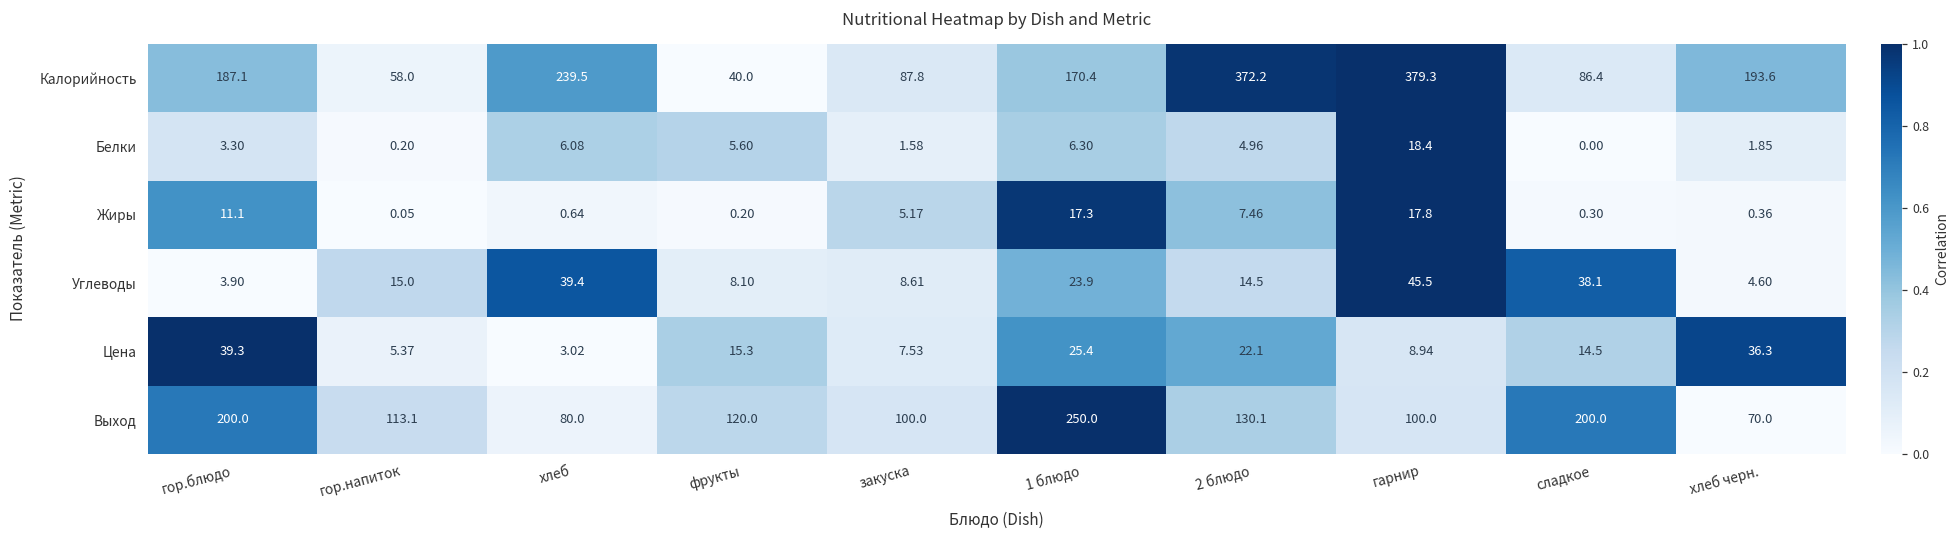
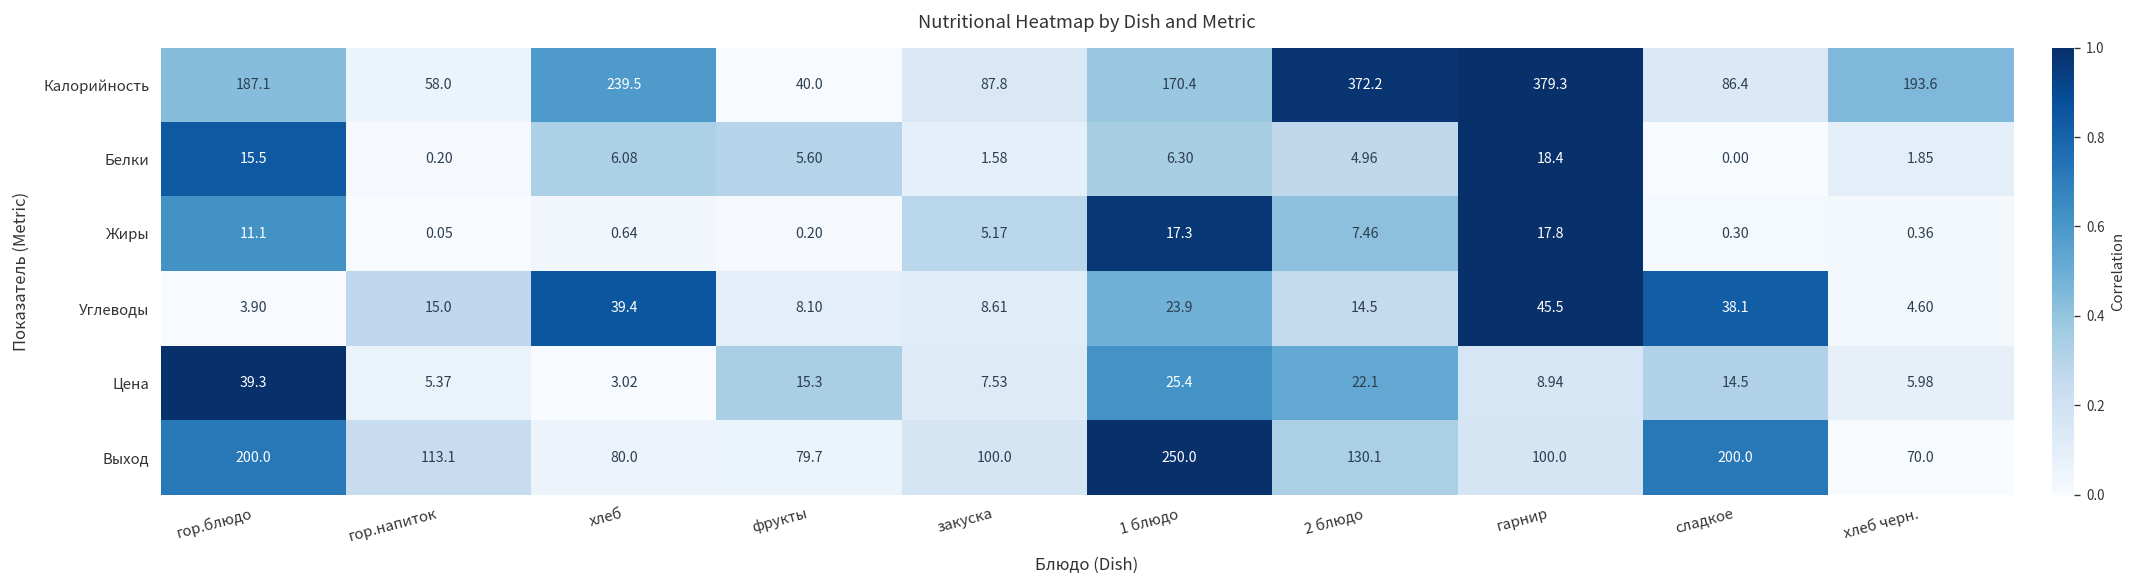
  {
    "Калорийность": {
      "гор.блюдо": 187.1,
      "гор.напиток": 58.0,
      "хлеб": 239.5,
      "фрукты": 40.0,
      "закуска": 87.8,
      "1 блюдо": 170.4,
      "2 блюдо": 372.2,
      "гарнир": 379.3,
      "сладкое": 86.4,
      "хлеб черн.": 193.6
    },
    "Белки": {
-     "гор.блюдо": 3.30,
+     "гор.блюдо": 15.5,
      "гор.напиток": 0.20,
      "хлеб": 6.08,
      "фрукты": 5.60,
      "закуска": 1.58,
      "1 блюдо": 6.30,
      "2 блюдо": 4.96,
      "гарнир": 18.4,
      "сладкое": 0.00,
      "хлеб черн.": 1.85
    },
    "Жиры": {
      "гор.блюдо": 11.1,
      "гор.напиток": 0.05,
      "хлеб": 0.64,
      "фрукты": 0.20,
      "закуска": 5.17,
      "1 блюдо": 17.3,
      "2 блюдо": 7.46,
      "гарнир": 17.8,
      "сладкое": 0.30,
      "хлеб черн.": 0.36
    },
    "Углеводы": {
      "гор.блюдо": 3.90,
      "гор.напиток": 15.0,
      "хлеб": 39.4,
      "фрукты": 8.10,
      "закуска": 8.61,
      "1 блюдо": 23.9,
      "2 блюдо": 14.5,
      "гарнир": 45.5,
      "сладкое": 38.1,
      "хлеб черн.": 4.60
    },
    "Цена": {
      "гор.блюдо": 39.3,
      "гор.напиток": 5.37,
      "хлеб": 3.02,
      "фрукты": 15.3,
      "закуска": 7.53,
      "1 блюдо": 25.4,
      "2 блюдо": 22.1,
      "гарнир": 8.94,
      "сладкое": 14.5,
-     "хлеб черн.": 36.3
+     "хлеб черн.": 5.98
    },
    "Выход": {
      "гор.блюдо": 200.0,
      "гор.напиток": 113.1,
      "хлеб": 80.0,
-     "фрукты": 120.0,
+     "фрукты": 79.7,
      "закуска": 100.0,
      "1 блюдо": 250.0,
      "2 блюдо": 130.1,
      "гарнир": 100.0,
      "сладкое": 200.0,
      "хлеб черн.": 70.0
    }
  }
